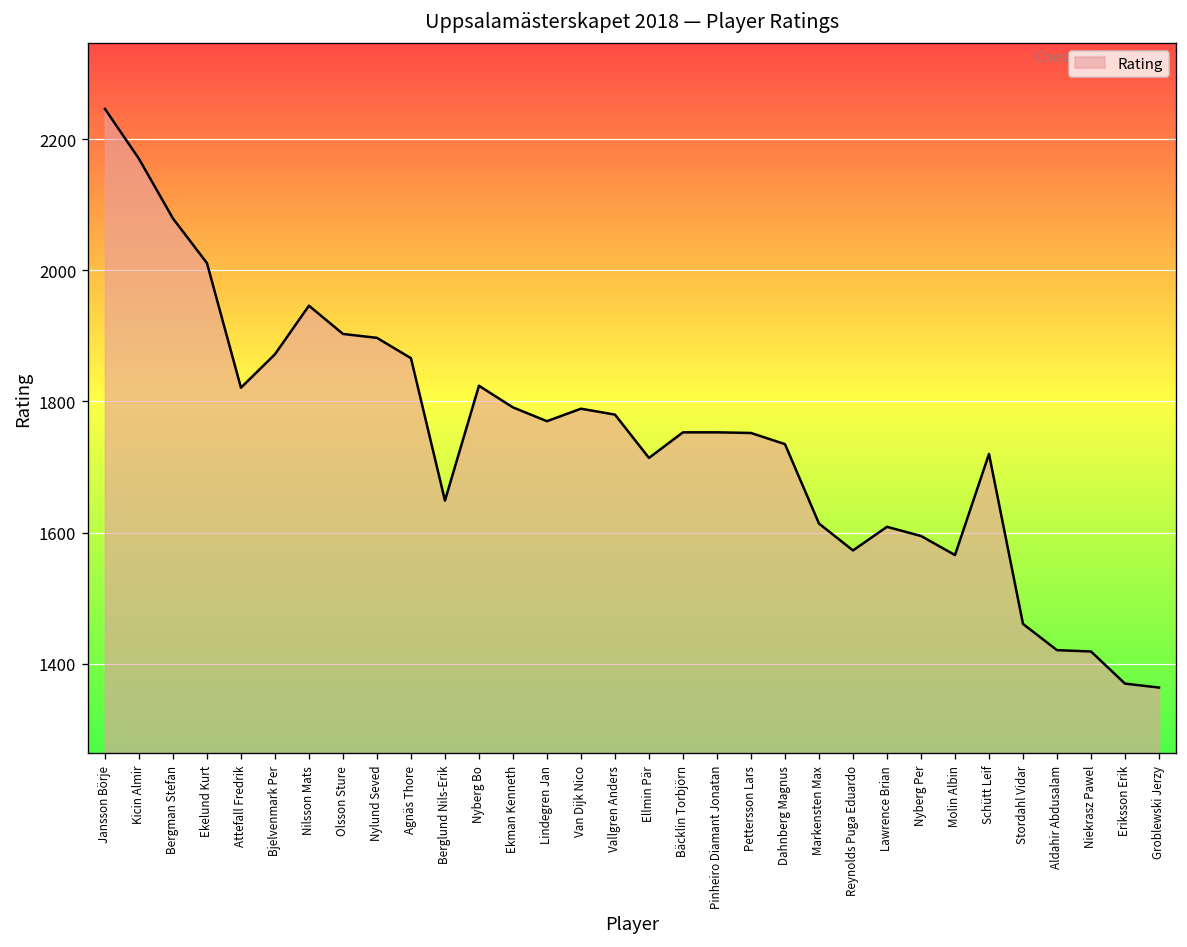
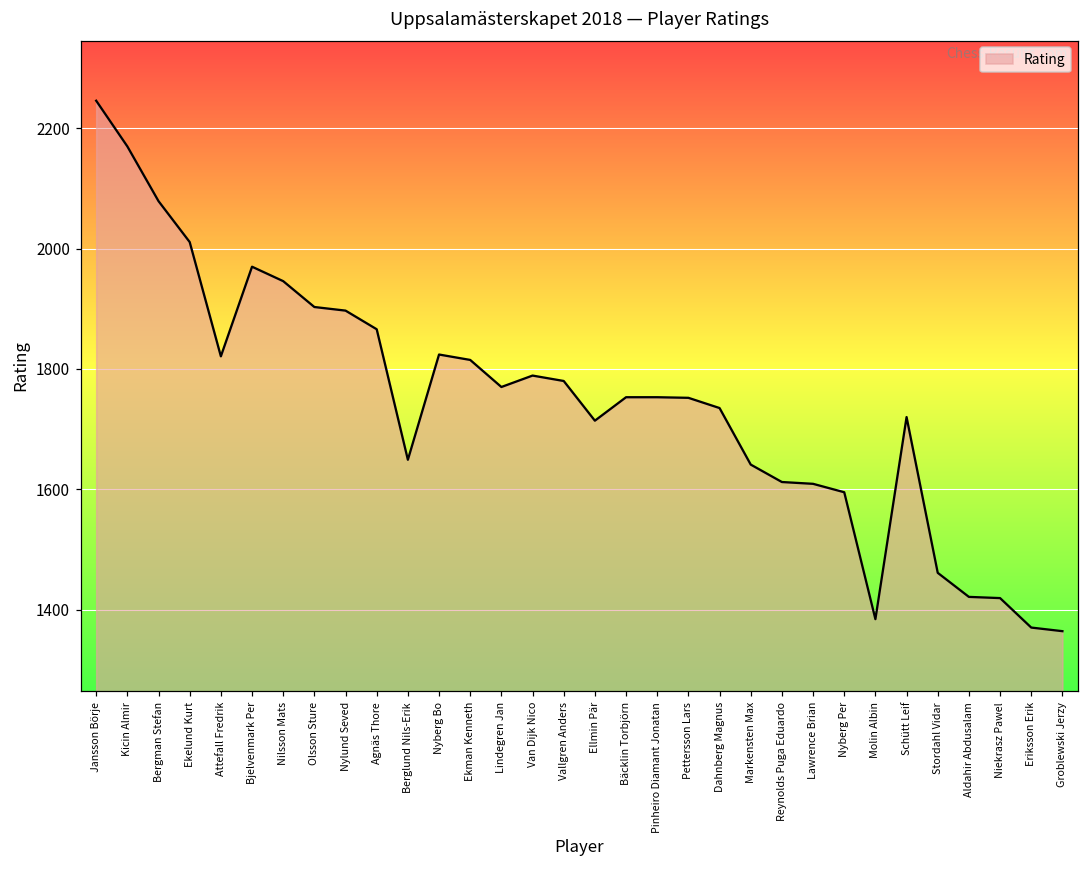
  {
    "Jansson Börje": 2250,
    "Kicin Almir": 2170,
    "Bergman Stefan": 2080,
    "Ekelund Kurt": 2010,
    "Attefall Fredrik": 1820,
-   "Bjelvenmark Per": 1870,
+   "Bjelvenmark Per": 1970,
    "Nilsson Mats": 1950,
    "Olsson Sture": 1900,
    "Nylund Seved": 1900,
    "Agnäs Thore": 1870,
    "Berglund Nils-Erik": 1650,
    "Nyberg Bo": 1820,
-   "Ekman Kenneth": 1790,
+   "Ekman Kenneth": 1820,
    "Lindegren Jan": 1770,
    "Van Dijk Nico": 1790,
    "Vallgren Anders": 1780,
    "Ellmin Pär": 1710,
    "Bäcklin Torbjörn": 1750,
    "Pinheiro Diamant Jonatan": 1750,
    "Pettersson Lars": 1750,
    "Dahnberg Magnus": 1740,
-   "Markensten Max": 1610,
-   "Reynolds Puga Eduardo": 1570,
+   "Markensten Max": 1640,
+   "Reynolds Puga Eduardo": 1610,
    "Lawrence Brian": 1610,
    "Nyberg Per": 1600,
-   "Molin Albin": 1570,
+   "Molin Albin": 1380,
    "Schütt Leif": 1720,
    "Stordahl Vidar": 1460,
    "Aldahir Abdusalam": 1420,
    "Niekrasz Pawel": 1420,
    "Eriksson Erik": 1370,
    "Groblewski Jerzy": 1360
  }
